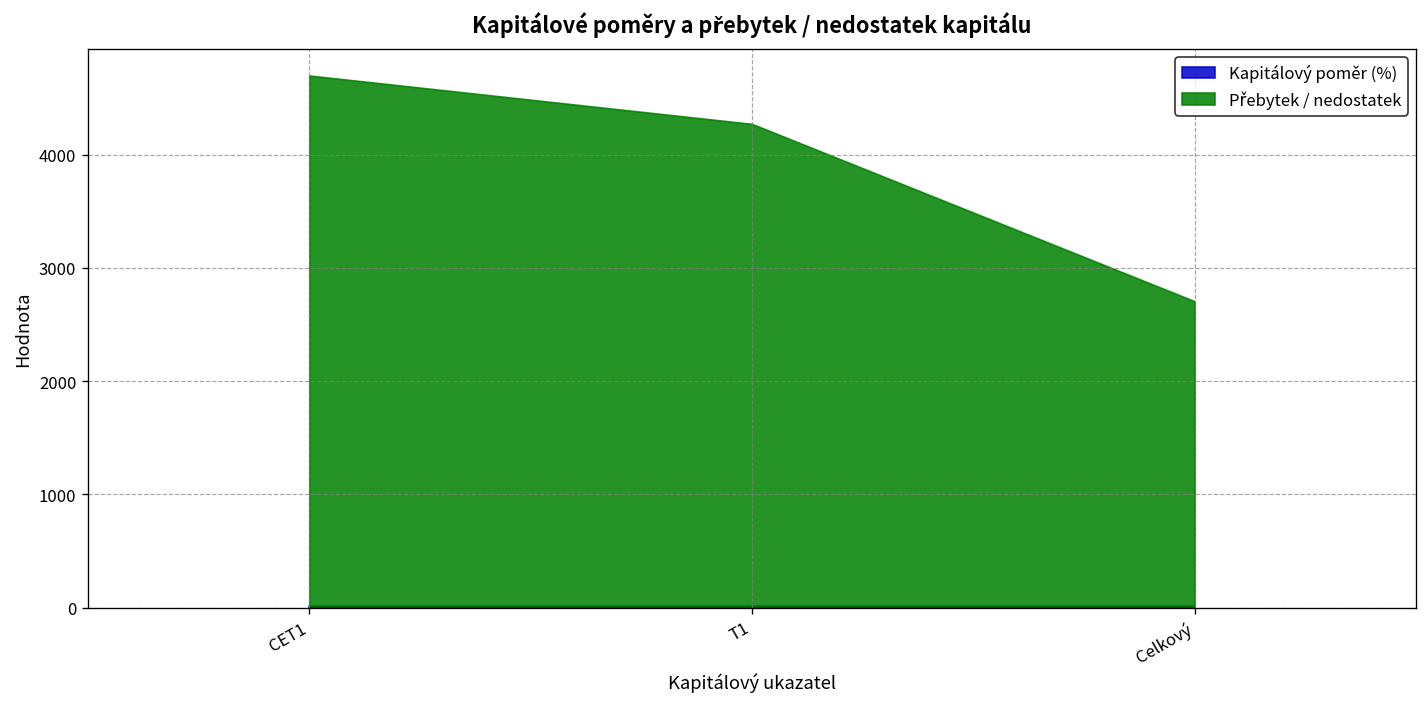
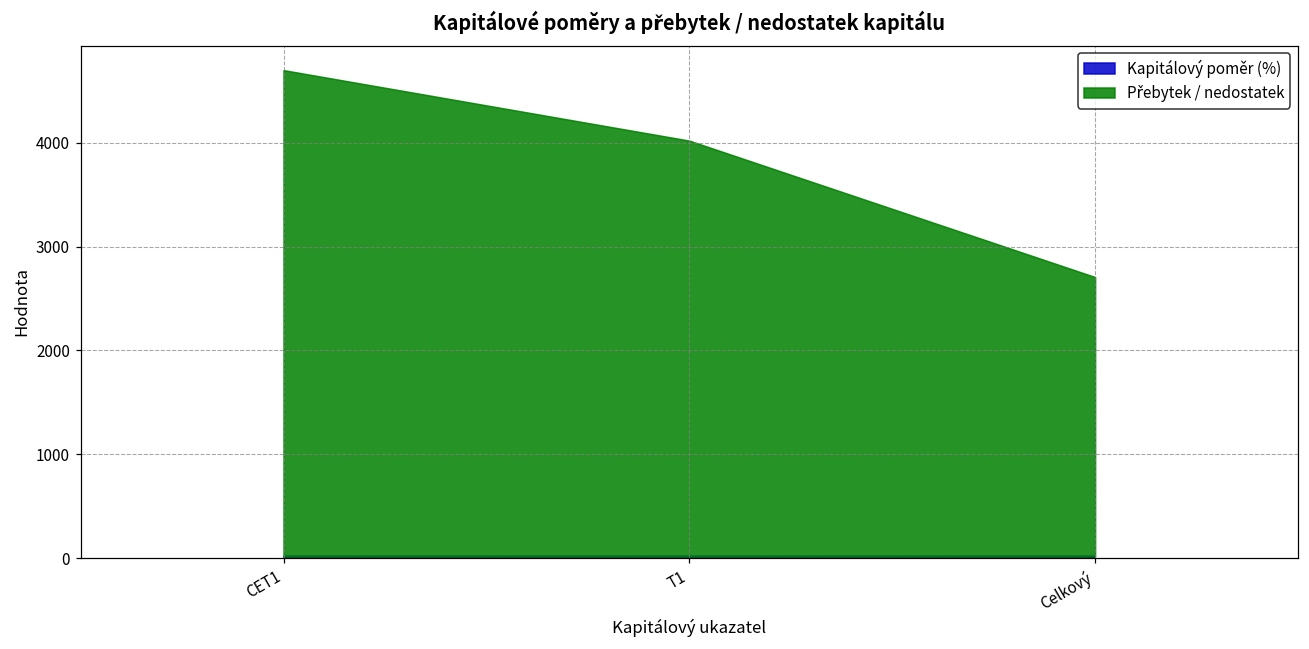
  {
    "Přebytek / nedostatek": {
      "CET1": 4700,
-     "T1": 4300,
+     "T1": 4000,
      "Celkový": 2700
    }
  }
